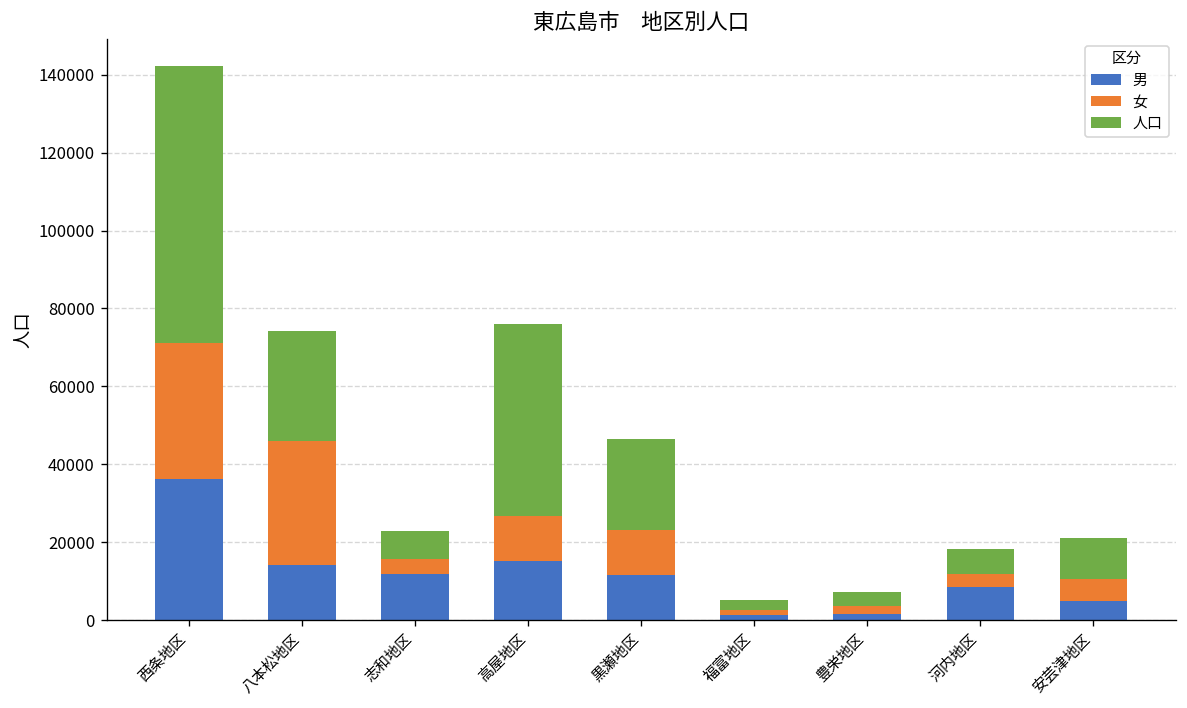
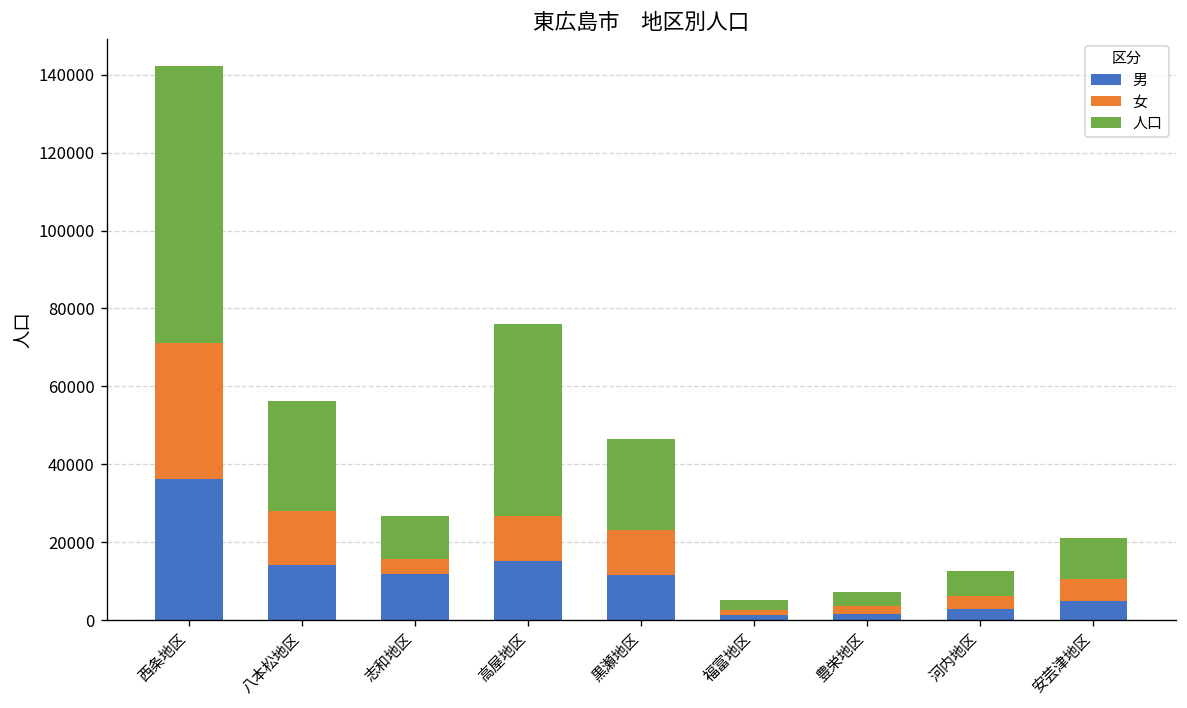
  {
    "男": {
      "西条地区": 36000,
      "八本松地区": 14000,
      "志和地区": 12000,
      "高屋地区": 15000,
      "黒瀬地区": 12000,
      "福富地区": 1000,
      "豊栄地区": 2000,
-     "河内地区": 9000,
+     "河内地区": 3000,
      "安芸津地区": 5000
    },
    "女": {
      "西条地区": 35000,
-     "八本松地区": 32000,
+     "八本松地区": 14000,
      "志和地区": 4000,
      "高屋地区": 12000,
      "黒瀬地区": 12000,
      "福富地区": 1000,
      "豊栄地区": 2000,
      "河内地区": 3000,
      "安芸津地区": 6000
    },
    "人口": {
      "西条地区": 71000,
      "八本松地区": 28000,
-     "志和地区": 7000,
+     "志和地区": 11000,
      "高屋地区": 49000,
      "黒瀬地区": 23000,
      "福富地区": 3000,
      "豊栄地区": 4000,
      "河内地区": 6000,
      "安芸津地区": 11000
    }
  }
